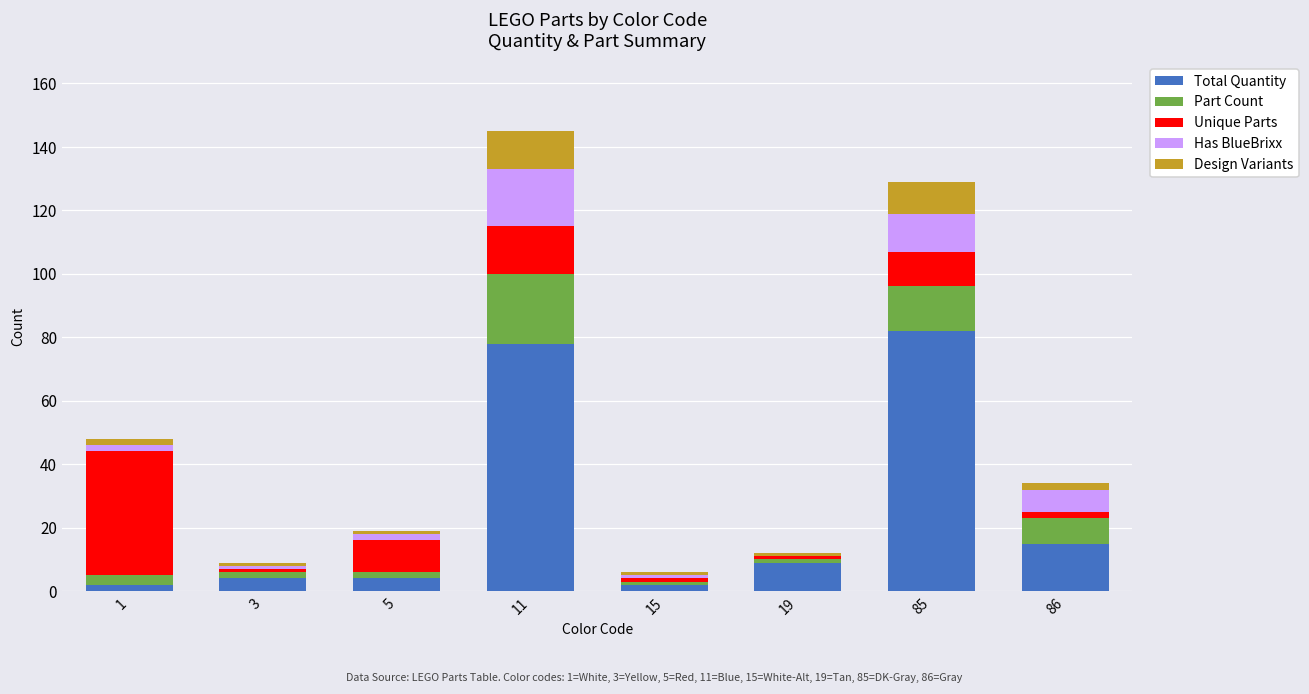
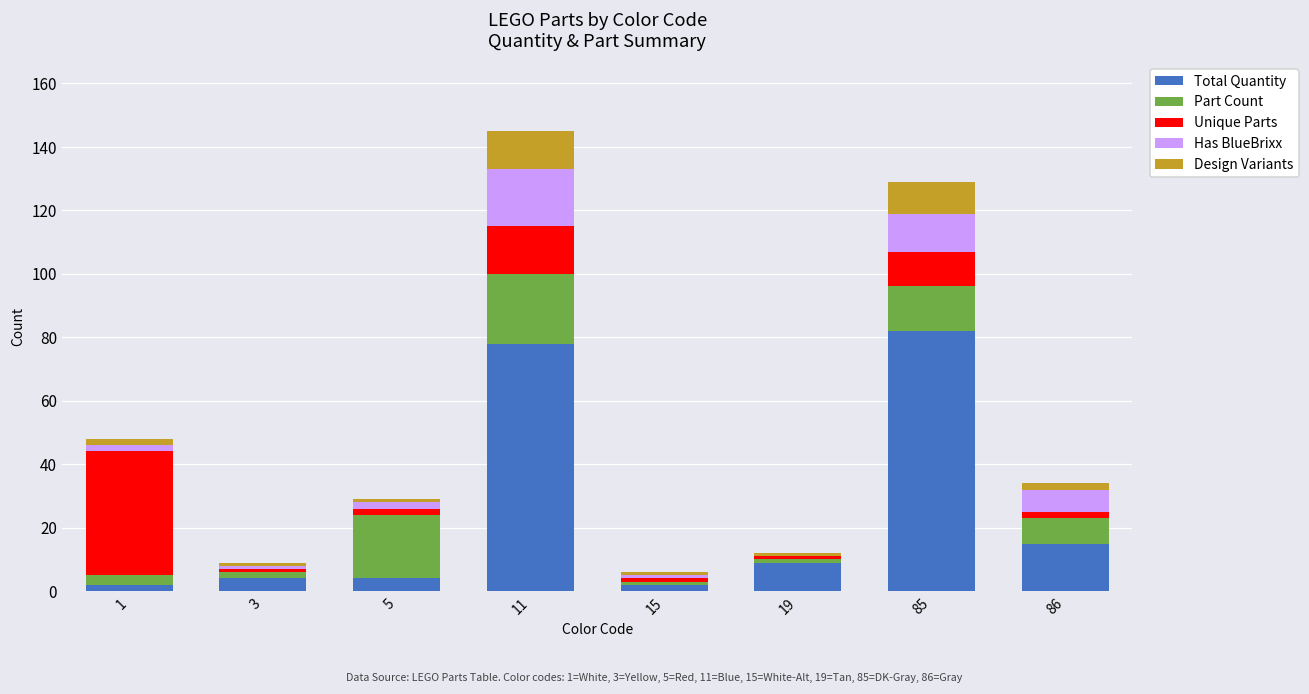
  {
    "Total Quantity": {
      "1": 2,
      "3": 4,
      "5": 4,
      "11": 78,
      "15": 2,
      "19": 9,
      "85": 82,
      "86": 15
    },
    "Part Count": {
      "1": 3,
      "3": 2,
-     "5": 2,
+     "5": 20,
      "11": 22,
      "15": 1,
      "19": 1,
      "85": 14,
      "86": 8
    },
    "Unique Parts": {
      "1": 39,
      "3": 1,
-     "5": 10,
+     "5": 2,
      "11": 15,
      "15": 1,
      "19": 1,
      "85": 11,
      "86": 2
    },
    "Has BlueBrixx": {
      "1": 2,
      "3": 1,
      "5": 2,
      "11": 18,
      "15": 1,
      "19": 0,
      "85": 12,
      "86": 7
    },
    "Design Variants": {
      "1": 2,
      "3": 1,
      "5": 1,
      "11": 12,
      "15": 1,
      "19": 1,
      "85": 10,
      "86": 2
    }
  }
